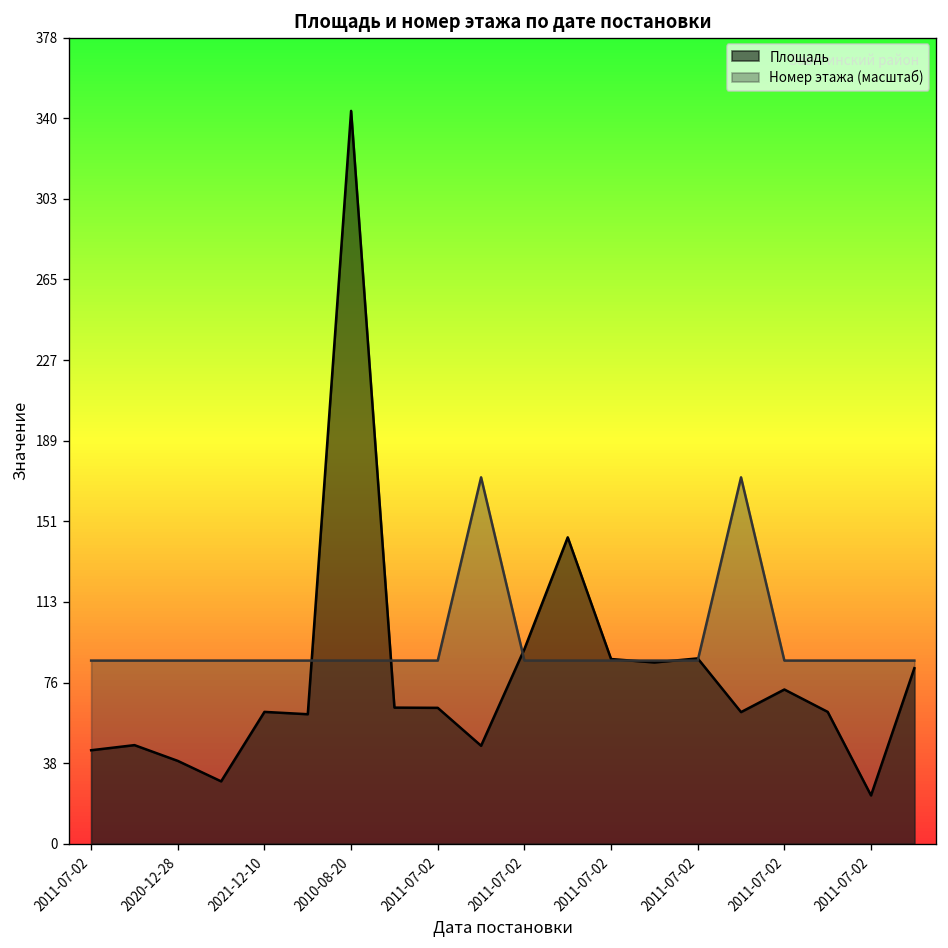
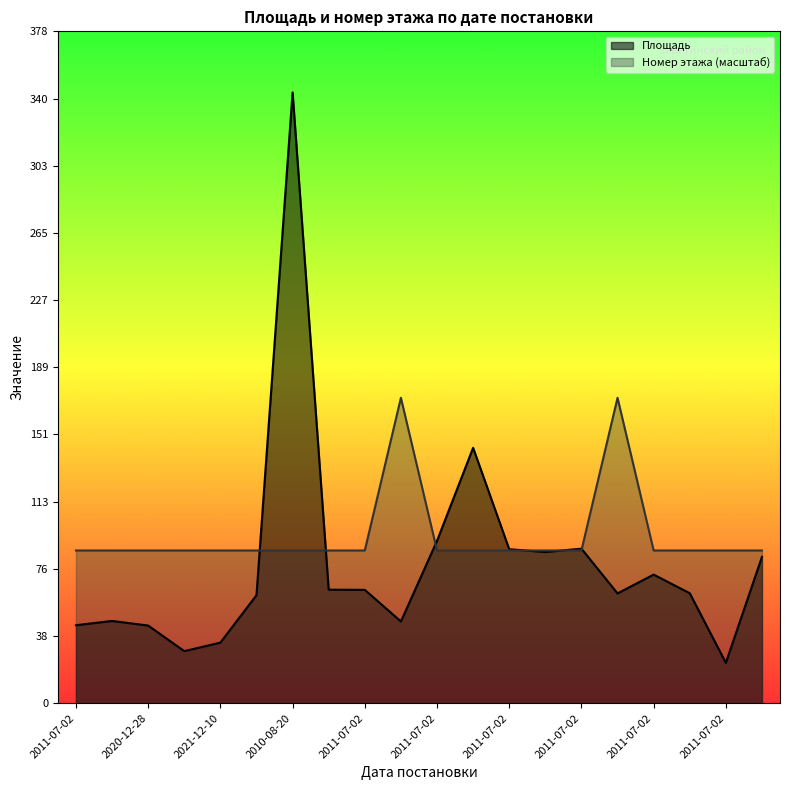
  {
    "Площадь": {
-     "2020-12-28": 39,
-     "2021-12-10": 62,
+     "2020-12-28": 44,
+     "2021-12-10": 34,
      "2010-08-20": 344
    },
    "Номер этажа (масштаб)": {
      "2020-12-28": 86,
      "2021-12-10": 86,
      "2010-08-20": 86
    }
  }
